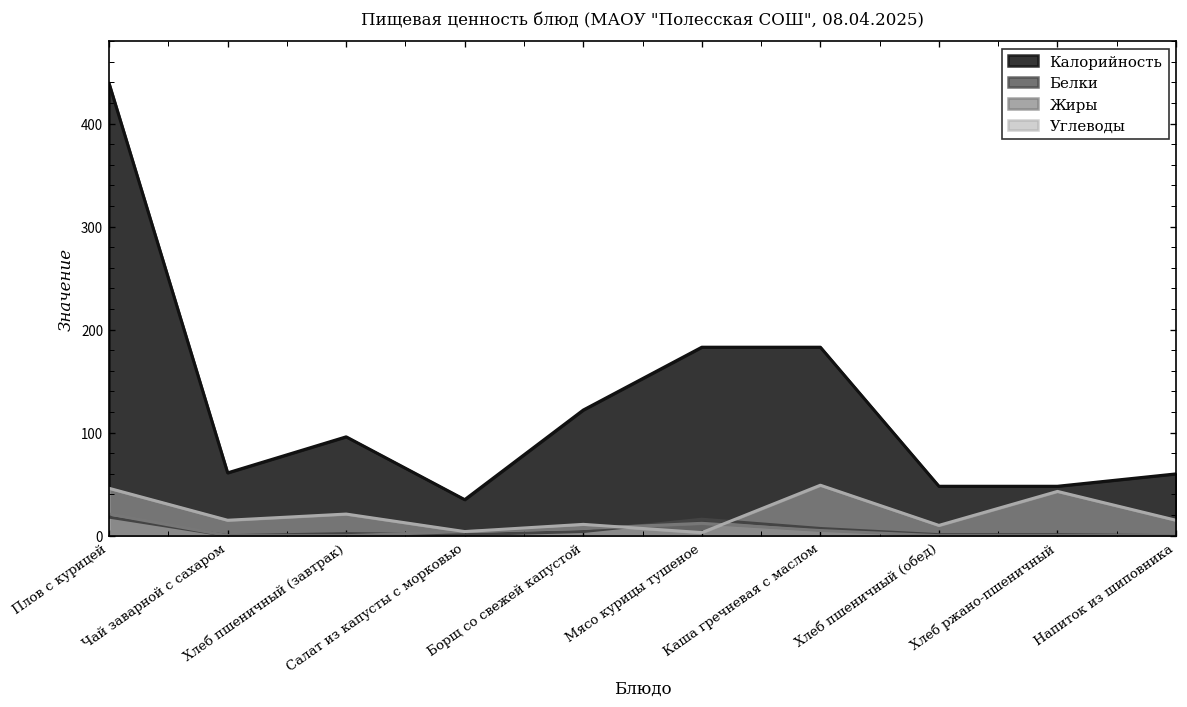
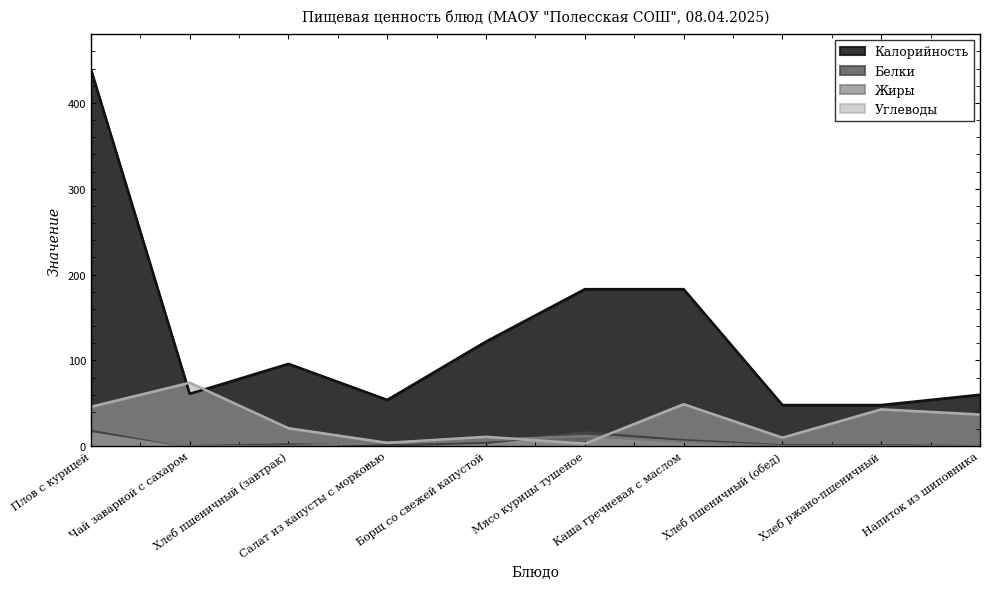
  {
    "Калорийность": {
      "Плов с курицей": 440,
      "Чай заварной с сахаром": 60,
      "Хлеб пшеничный (завтрак)": 100,
-     "Салат из капусты с морковью": 40,
+     "Салат из капусты с морковью": 50,
      "Борщ со свежей капустой": 120,
      "Мясо курицы тушеное": 180,
      "Каша гречневая с маслом": 180,
      "Хлеб пшеничный (обед)": 50,
      "Хлеб ржано-пшеничный": 50,
      "Напиток из шиповника": 60
    },
    "Белки": {
      "Плов с курицей": 20,
      "Салат из капусты с морковью": 0,
      "Борщ со свежей капустой": 0,
      "Мясо курицы тушеное": 20
    },
    "Жиры": {
      "Плов с курицей": 20,
      "Борщ со свежей капустой": 10,
      "Мясо курицы тушеное": 10
    },
    "Углеводы": {
      "Плов с курицей": 50,
-     "Чай заварной с сахаром": 20,
+     "Чай заварной с сахаром": 70,
      "Хлеб пшеничный (завтрак)": 20,
      "Борщ со свежей капустой": 10,
      "Мясо курицы тушеное": 0,
      "Каша гречневая с маслом": 50,
      "Хлеб пшеничный (обед)": 10,
      "Хлеб ржано-пшеничный": 40,
-     "Напиток из шиповника": 20
+     "Напиток из шиповника": 40
    }
  }
